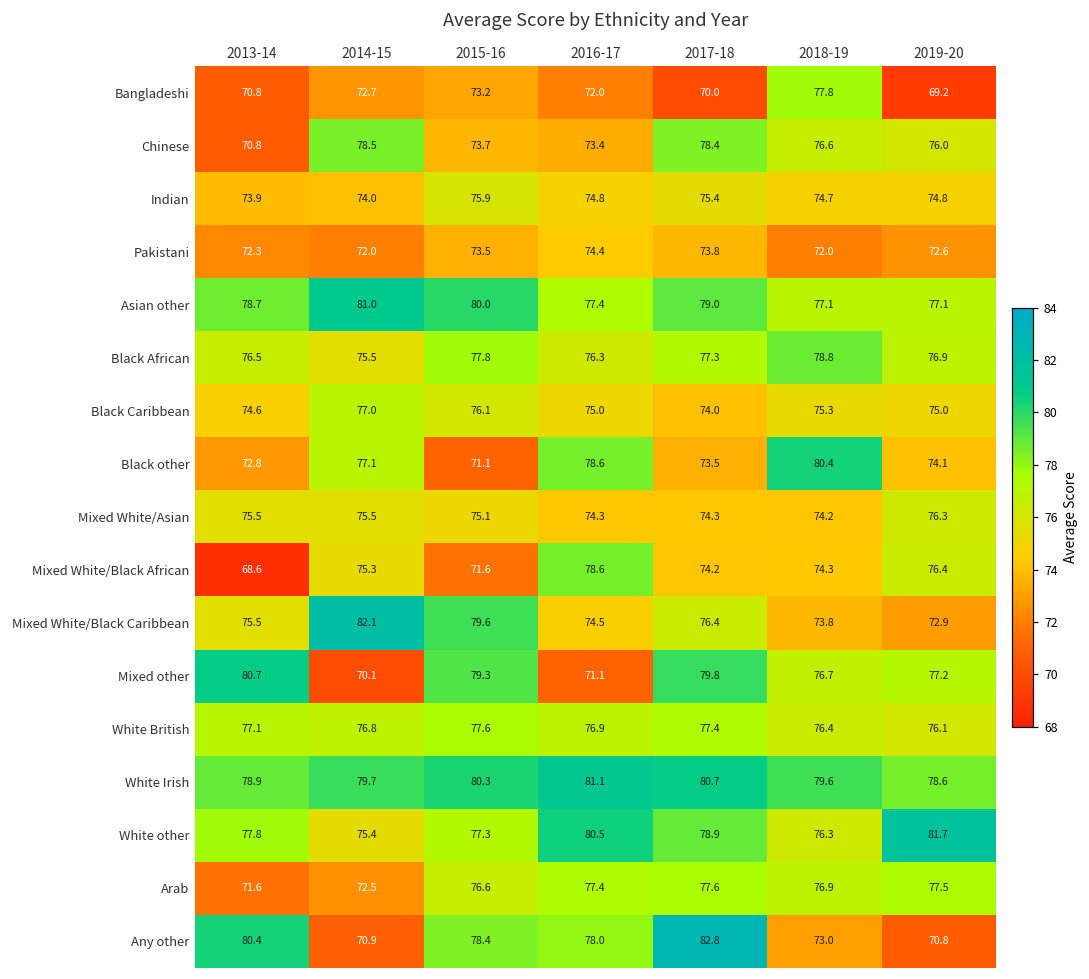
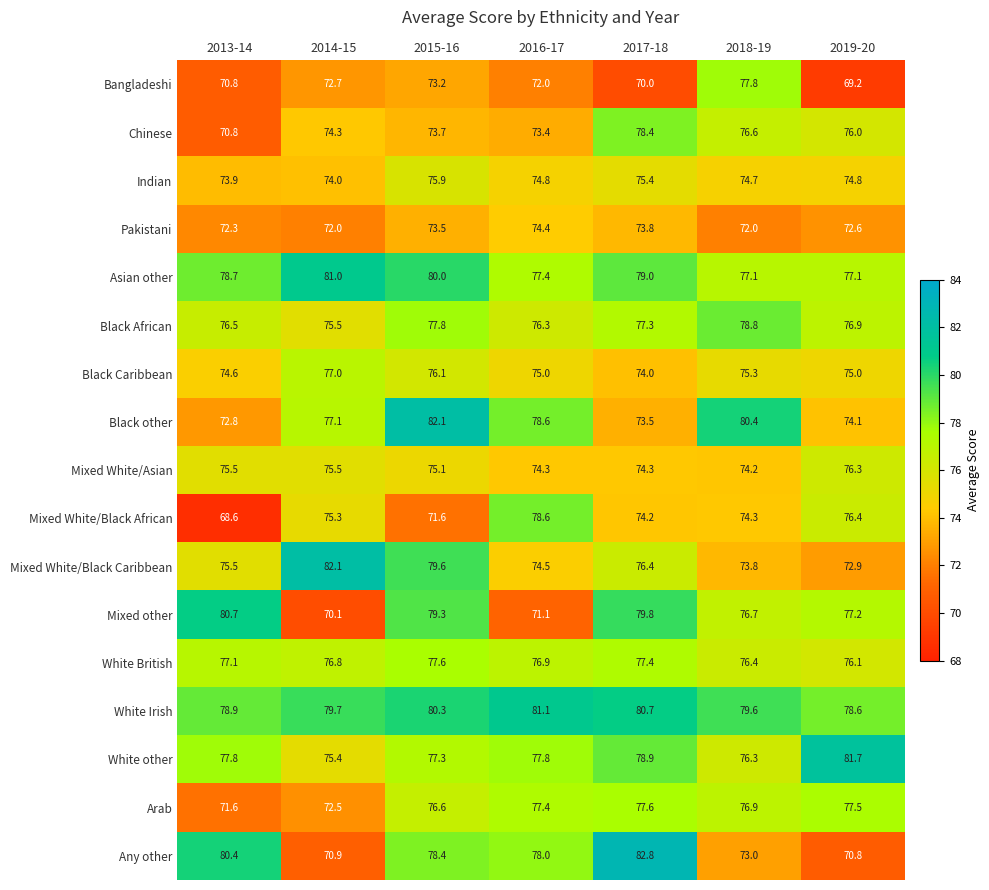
  {
    "Bangladeshi": {
      "2013-14": 70.8,
      "2014-15": 72.7,
      "2015-16": 73.2,
      "2016-17": 72.0,
      "2017-18": 70.0,
      "2018-19": 77.8,
      "2019-20": 69.2
    },
    "Chinese": {
      "2013-14": 70.8,
-     "2014-15": 78.5,
+     "2014-15": 74.3,
      "2015-16": 73.7,
      "2016-17": 73.4,
      "2017-18": 78.4,
      "2018-19": 76.6,
      "2019-20": 76.0
    },
    "Indian": {
      "2013-14": 73.9,
      "2014-15": 74.0,
      "2015-16": 75.9,
      "2016-17": 74.8,
      "2017-18": 75.4,
      "2018-19": 74.7,
      "2019-20": 74.8
    },
    "Pakistani": {
      "2013-14": 72.3,
      "2014-15": 72.0,
      "2015-16": 73.5,
      "2016-17": 74.4,
      "2017-18": 73.8,
      "2018-19": 72.0,
      "2019-20": 72.6
    },
    "Asian other": {
      "2013-14": 78.7,
      "2014-15": 81.0,
      "2015-16": 80.0,
      "2016-17": 77.4,
      "2017-18": 79.0,
      "2018-19": 77.1,
      "2019-20": 77.1
    },
    "Black African": {
      "2013-14": 76.5,
      "2014-15": 75.5,
      "2015-16": 77.8,
      "2016-17": 76.3,
      "2017-18": 77.3,
      "2018-19": 78.8,
      "2019-20": 76.9
    },
    "Black Caribbean": {
      "2013-14": 74.6,
      "2014-15": 77.0,
      "2015-16": 76.1,
      "2016-17": 75.0,
      "2017-18": 74.0,
      "2018-19": 75.3,
      "2019-20": 75.0
    },
    "Black other": {
      "2013-14": 72.8,
      "2014-15": 77.1,
-     "2015-16": 71.1,
+     "2015-16": 82.1,
      "2016-17": 78.6,
      "2017-18": 73.5,
      "2018-19": 80.4,
      "2019-20": 74.1
    },
    "Mixed White/Asian": {
      "2013-14": 75.5,
      "2014-15": 75.5,
      "2015-16": 75.1,
      "2016-17": 74.3,
      "2017-18": 74.3,
      "2018-19": 74.2,
      "2019-20": 76.3
    },
    "Mixed White/Black African": {
      "2013-14": 68.6,
      "2014-15": 75.3,
      "2015-16": 71.6,
      "2016-17": 78.6,
      "2017-18": 74.2,
      "2018-19": 74.3,
      "2019-20": 76.4
    },
    "Mixed White/Black Caribbean": {
      "2013-14": 75.5,
      "2014-15": 82.1,
      "2015-16": 79.6,
      "2016-17": 74.5,
      "2017-18": 76.4,
      "2018-19": 73.8,
      "2019-20": 72.9
    },
    "Mixed other": {
      "2013-14": 80.7,
      "2014-15": 70.1,
      "2015-16": 79.3,
      "2016-17": 71.1,
      "2017-18": 79.8,
      "2018-19": 76.7,
      "2019-20": 77.2
    },
    "White British": {
      "2013-14": 77.1,
      "2014-15": 76.8,
      "2015-16": 77.6,
      "2016-17": 76.9,
      "2017-18": 77.4,
      "2018-19": 76.4,
      "2019-20": 76.1
    },
    "White Irish": {
      "2013-14": 78.9,
      "2014-15": 79.7,
      "2015-16": 80.3,
      "2016-17": 81.1,
      "2017-18": 80.7,
      "2018-19": 79.6,
      "2019-20": 78.6
    },
    "White other": {
      "2013-14": 77.8,
      "2014-15": 75.4,
      "2015-16": 77.3,
-     "2016-17": 80.5,
+     "2016-17": 77.8,
      "2017-18": 78.9,
      "2018-19": 76.3,
      "2019-20": 81.7
    },
    "Arab": {
      "2013-14": 71.6,
      "2014-15": 72.5,
      "2015-16": 76.6,
      "2016-17": 77.4,
      "2017-18": 77.6,
      "2018-19": 76.9,
      "2019-20": 77.5
    },
    "Any other": {
      "2013-14": 80.4,
      "2014-15": 70.9,
      "2015-16": 78.4,
      "2016-17": 78.0,
      "2017-18": 82.8,
      "2018-19": 73.0,
      "2019-20": 70.8
    }
  }
